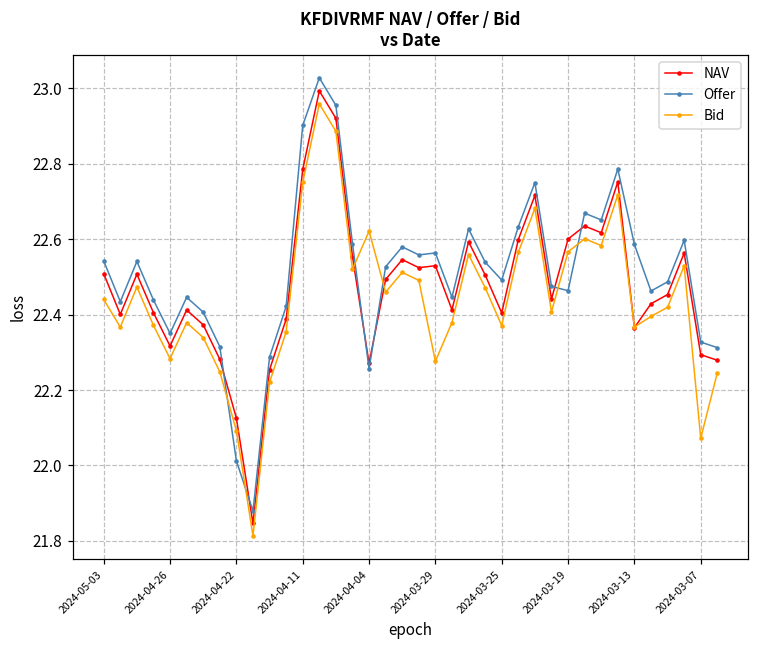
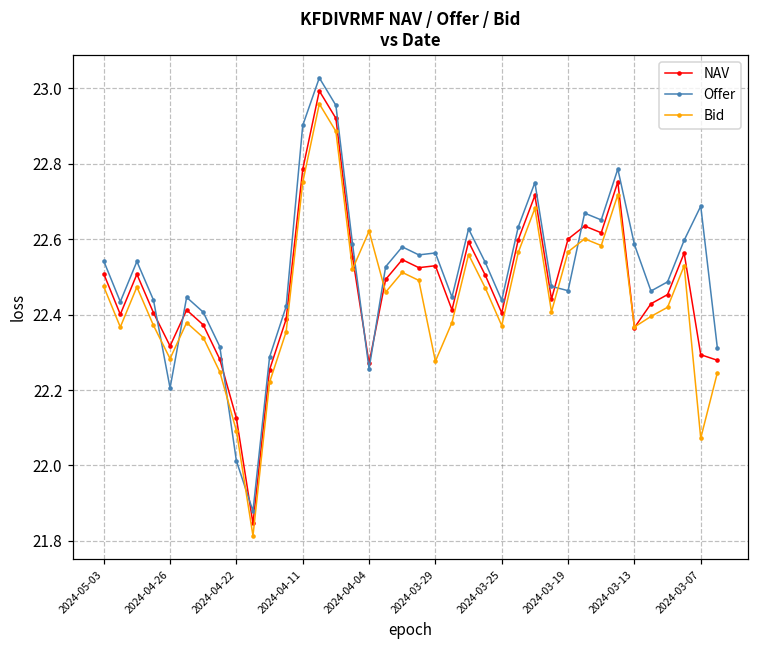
  {
    "NAV": {
      "2024-05-03": 22.51,
      "2024-04-26": 22.32,
      "2024-04-22": 22.13,
      "2024-04-11": 22.79,
      "2024-04-04": 22.27,
      "2024-03-29": 22.53,
      "2024-03-25": 22.40,
      "2024-03-19": 22.60,
      "2024-03-07": 22.29
    },
    "Offer": {
      "2024-05-03": 22.54,
-     "2024-04-26": 22.35,
+     "2024-04-26": 22.21,
      "2024-04-22": 22.01,
      "2024-04-11": 22.90,
      "2024-04-04": 22.26,
      "2024-03-29": 22.56,
-     "2024-03-25": 22.49,
+     "2024-03-25": 22.44,
      "2024-03-19": 22.46,
      "2024-03-13": 22.59,
-     "2024-03-07": 22.33
+     "2024-03-07": 22.69
    },
    "Bid": {
-     "2024-05-03": 22.44,
+     "2024-05-03": 22.47,
      "2024-04-26": 22.28,
      "2024-04-22": 22.09,
      "2024-04-11": 22.75,
      "2024-04-04": 22.62,
      "2024-03-29": 22.28,
      "2024-03-25": 22.37,
      "2024-03-19": 22.57,
      "2024-03-07": 22.07
    }
  }
